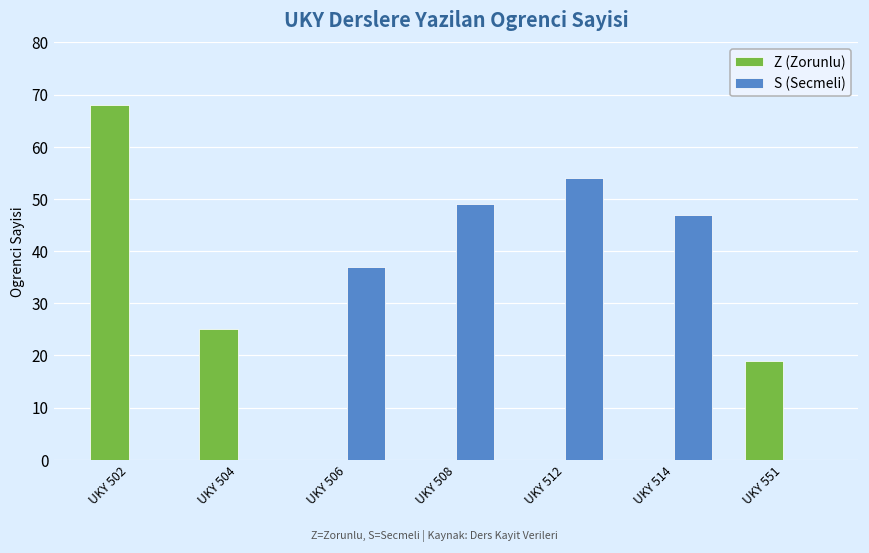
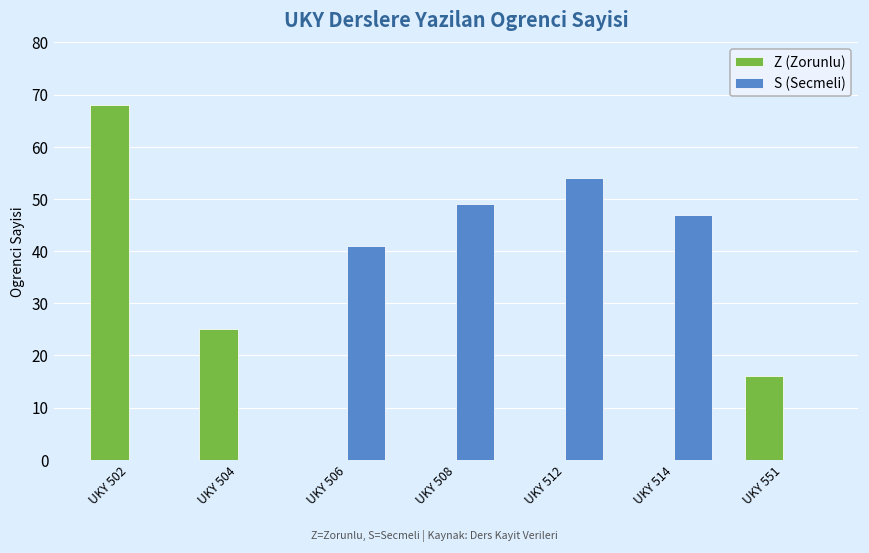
  {
    "Z (Zorunlu)": {
      "UKY 502": 68,
      "UKY 504": 25,
      "UKY 506": 0,
      "UKY 508": 0,
      "UKY 512": 0,
      "UKY 514": 0,
-     "UKY 551": 19
+     "UKY 551": 16
    },
    "S (Secmeli)": {
      "UKY 502": 0,
      "UKY 504": 0,
-     "UKY 506": 37,
+     "UKY 506": 41,
      "UKY 508": 49,
      "UKY 512": 54,
      "UKY 514": 47,
      "UKY 551": 0
    }
  }
